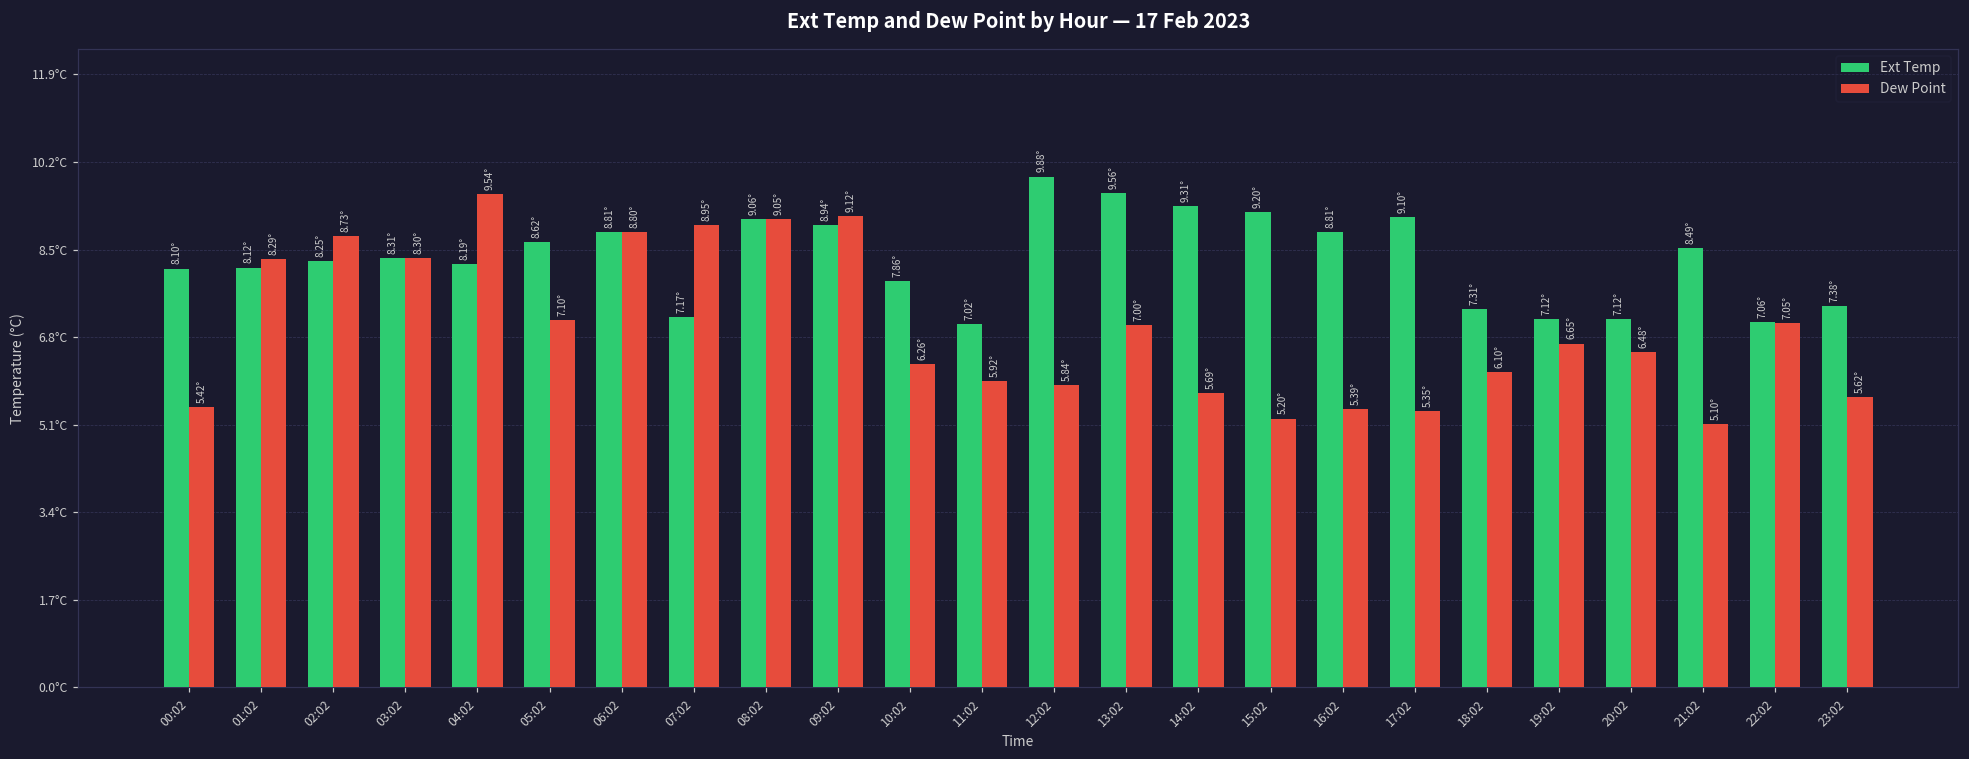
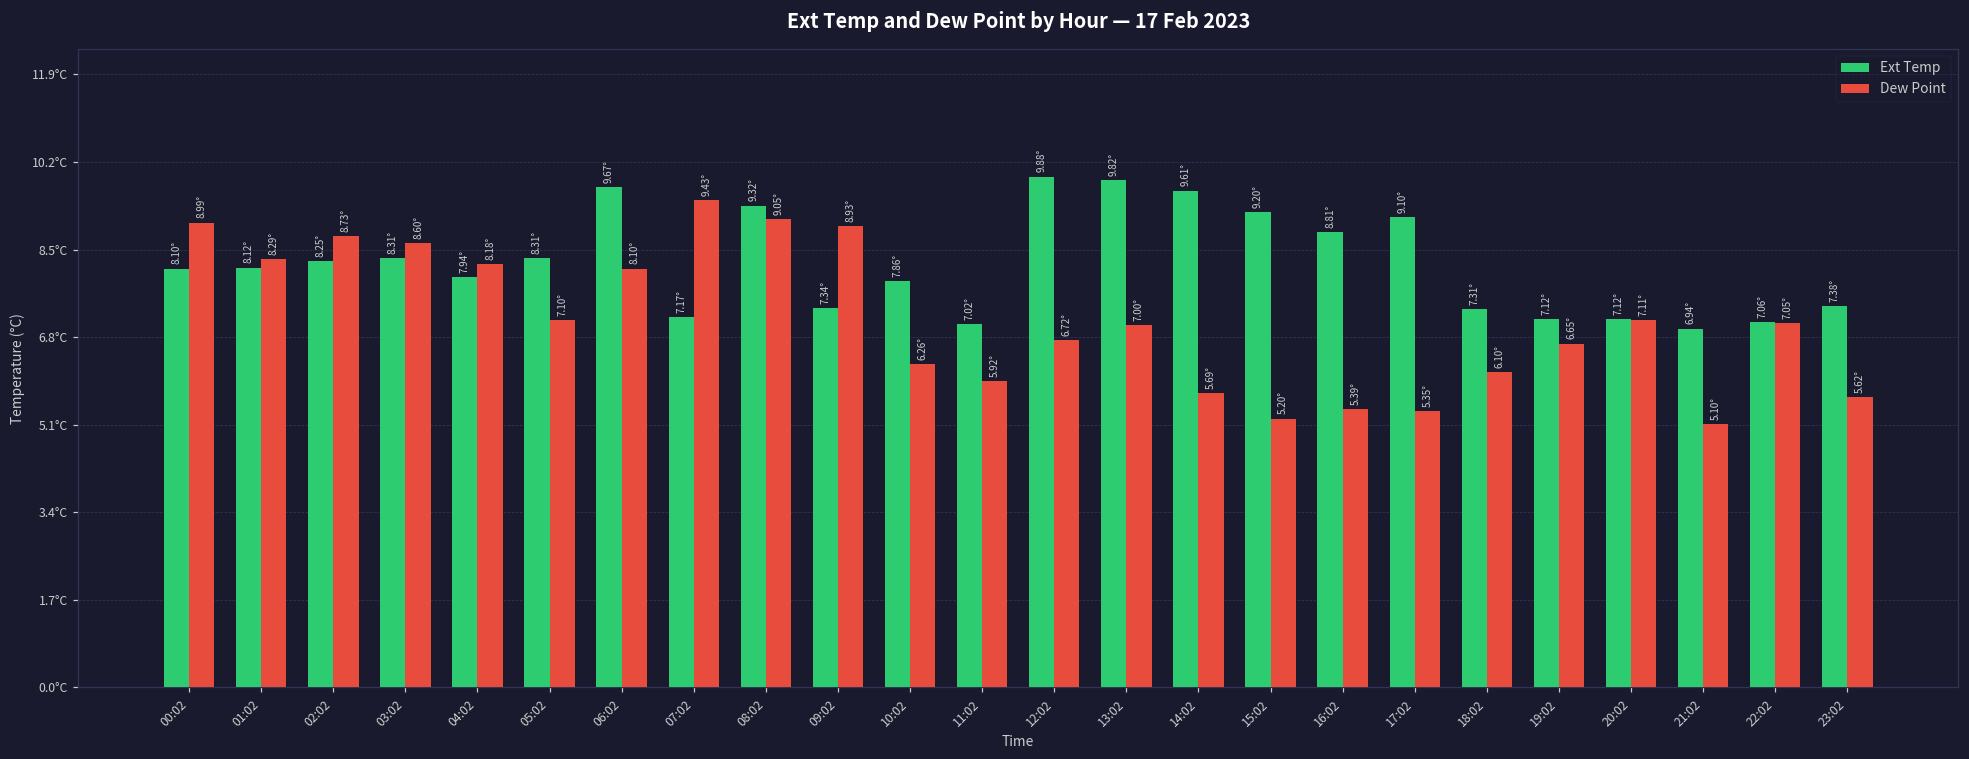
  {
    "Ext Temp": {
      "00:02": "8.10°",
      "01:02": "8.12°",
      "02:02": "8.25°",
      "03:02": "8.31°",
-     "04:02": "8.19°",
-     "05:02": "8.62°",
-     "06:02": "8.81°",
+     "04:02": "7.94°",
+     "05:02": "8.31°",
+     "06:02": "9.67°",
      "07:02": "7.17°",
-     "08:02": "9.06°",
-     "09:02": "8.94°",
+     "08:02": "9.32°",
+     "09:02": "7.34°",
      "10:02": "7.86°",
      "11:02": "7.02°",
      "12:02": "9.88°",
-     "13:02": "9.56°",
-     "14:02": "9.31°",
+     "13:02": "9.82°",
+     "14:02": "9.61°",
      "15:02": "9.20°",
      "16:02": "8.81°",
      "17:02": "9.10°",
      "18:02": "7.31°",
      "19:02": "7.12°",
      "20:02": "7.12°",
-     "21:02": "8.49°",
+     "21:02": "6.94°",
      "22:02": "7.06°",
      "23:02": "7.38°"
    },
    "Dew Point": {
-     "00:02": "5.42°",
+     "00:02": "8.99°",
      "01:02": "8.29°",
      "02:02": "8.73°",
-     "03:02": "8.30°",
-     "04:02": "9.54°",
+     "03:02": "8.60°",
+     "04:02": "8.18°",
      "05:02": "7.10°",
-     "06:02": "8.80°",
-     "07:02": "8.95°",
+     "06:02": "8.10°",
+     "07:02": "9.43°",
      "08:02": "9.05°",
-     "09:02": "9.12°",
+     "09:02": "8.93°",
      "10:02": "6.26°",
      "11:02": "5.92°",
-     "12:02": "5.84°",
+     "12:02": "6.72°",
      "13:02": "7.00°",
      "14:02": "5.69°",
      "15:02": "5.20°",
      "16:02": "5.39°",
      "17:02": "5.35°",
      "18:02": "6.10°",
      "19:02": "6.65°",
-     "20:02": "6.48°",
+     "20:02": "7.11°",
      "21:02": "5.10°",
      "22:02": "7.05°",
      "23:02": "5.62°"
    }
  }
